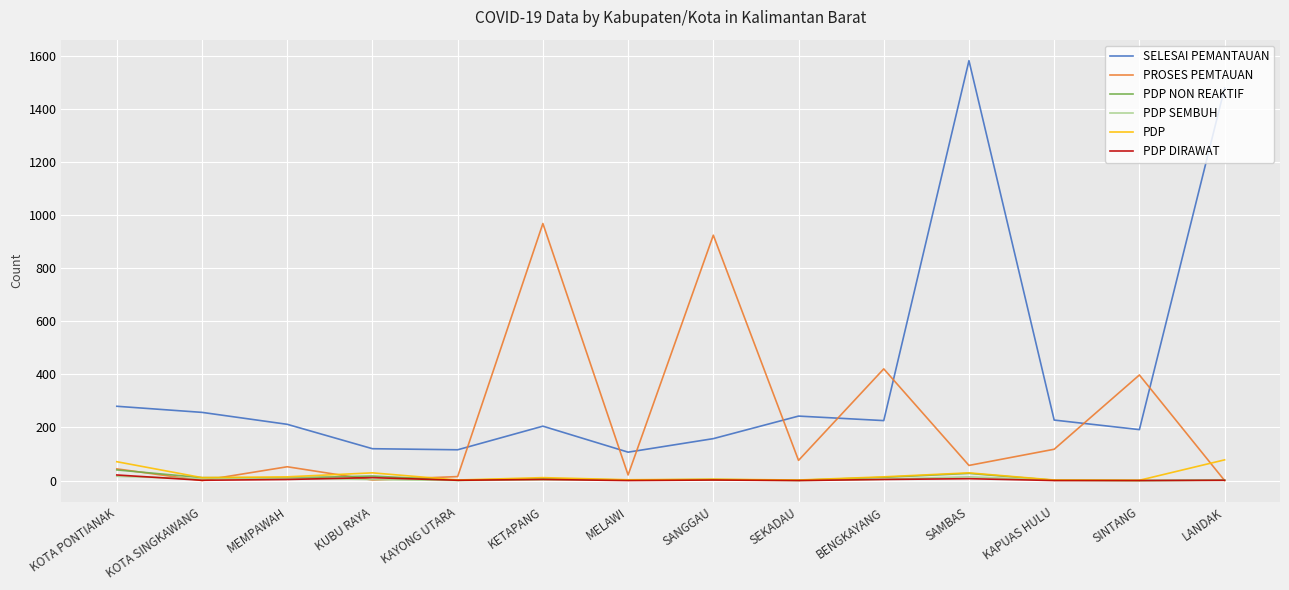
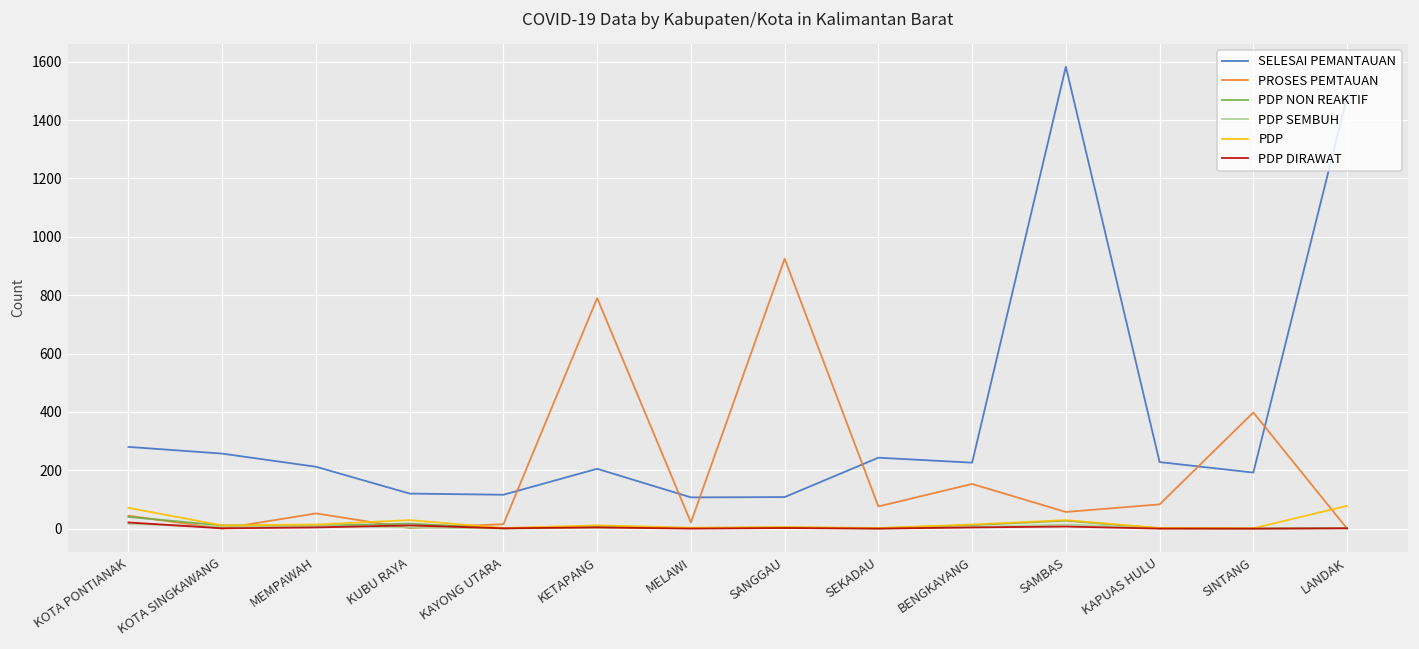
  {
    "SELESAI PEMANTAUAN": {
      "KOTA PONTIANAK": 280,
      "KOTA SINGKAWANG": 260,
      "MEMPAWAH": 210,
      "KUBU RAYA": 120,
      "KAYONG UTARA": 120,
      "KETAPANG": 210,
      "MELAWI": 110,
-     "SANGGAU": 160,
+     "SANGGAU": 110,
      "SEKADAU": 240,
      "BENGKAYANG": 230,
      "SAMBAS": 1580,
      "KAPUAS HULU": 230,
      "SINTANG": 190
    },
    "PROSES PEMTAUAN": {
      "MEMPAWAH": 50,
      "KAYONG UTARA": 20,
-     "KETAPANG": 970,
+     "KETAPANG": 790,
      "MELAWI": 20,
      "SANGGAU": 930,
      "SEKADAU": 80,
-     "BENGKAYANG": 420,
+     "BENGKAYANG": 150,
      "SAMBAS": 60,
-     "KAPUAS HULU": 120,
+     "KAPUAS HULU": 80,
      "SINTANG": 400
    },
    "PDP": {
      "KOTA PONTIANAK": 70,
      "KUBU RAYA": 30,
      "LANDAK": 80
    }
  }
